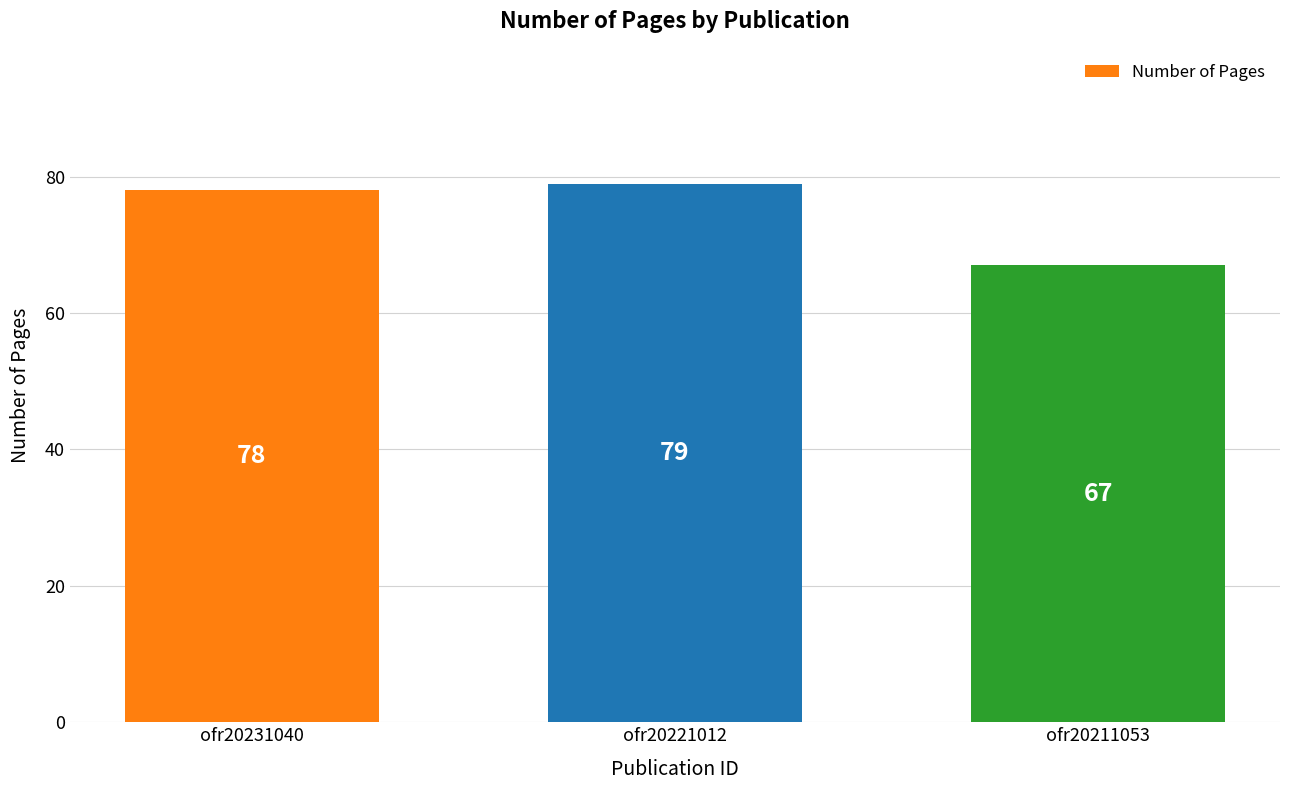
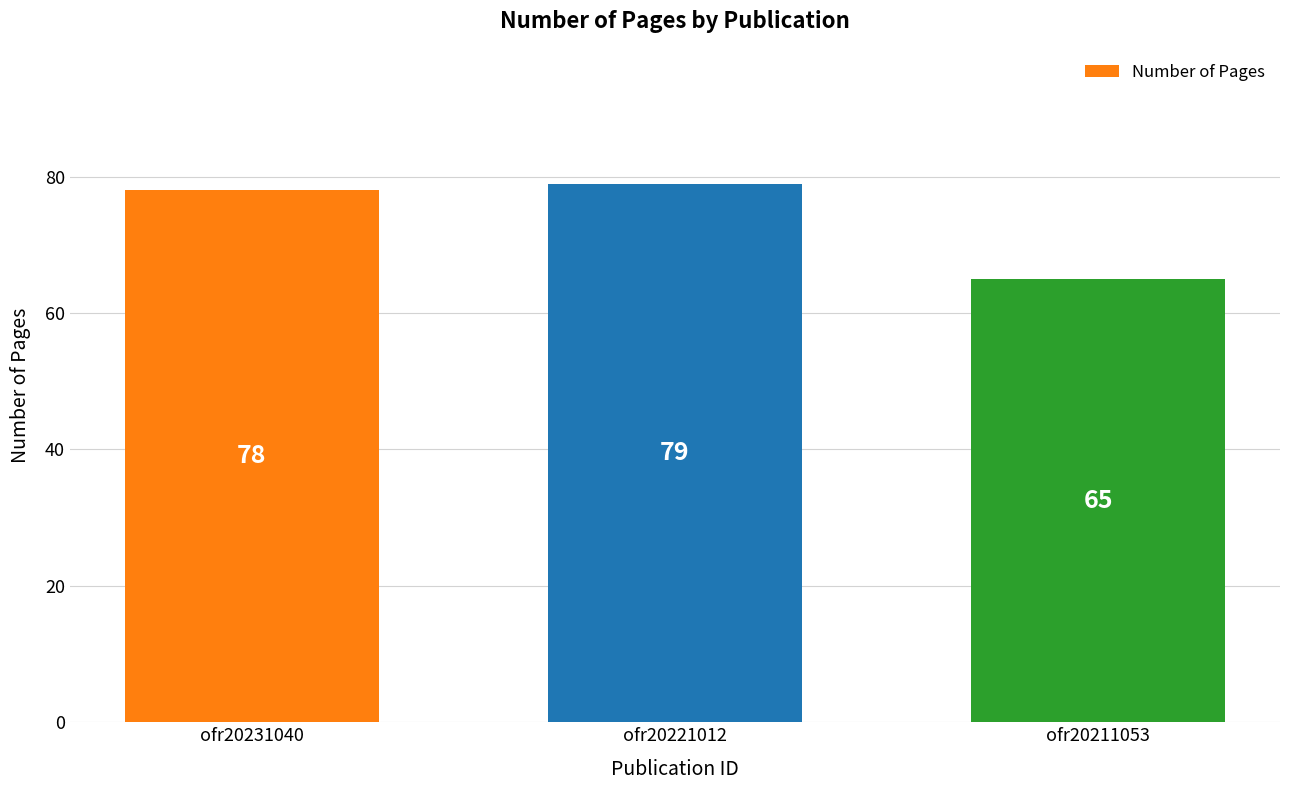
  {
    "ofr20231040": 78,
    "ofr20221012": 79,
-   "ofr20211053": 67
+   "ofr20211053": 65
  }
